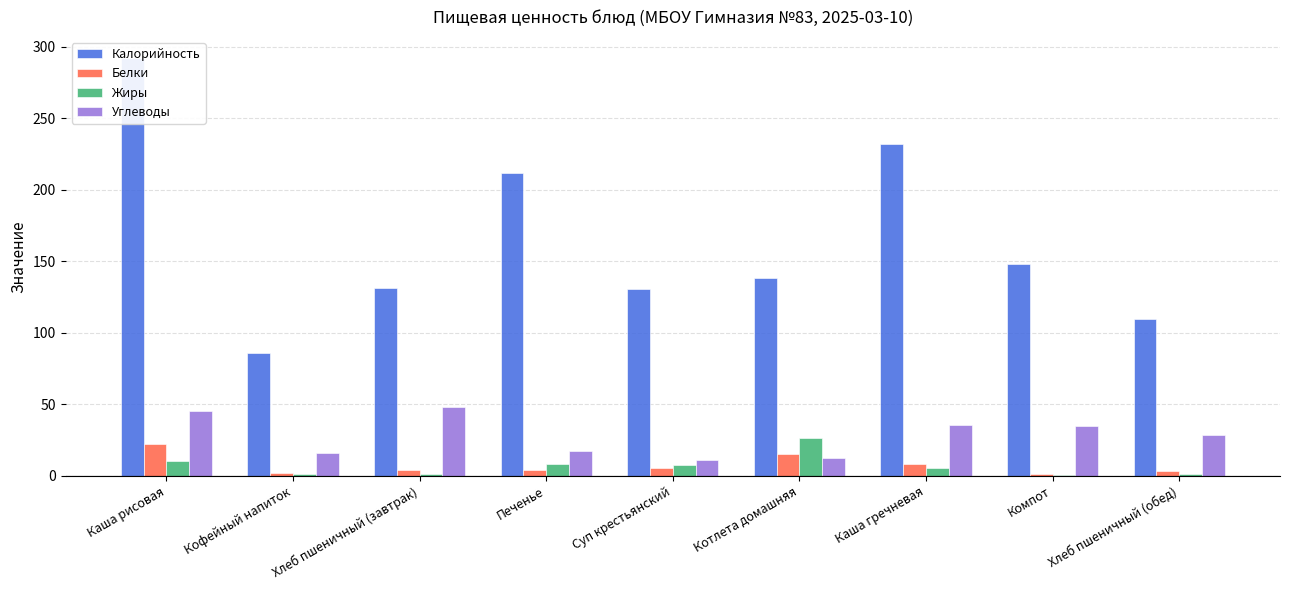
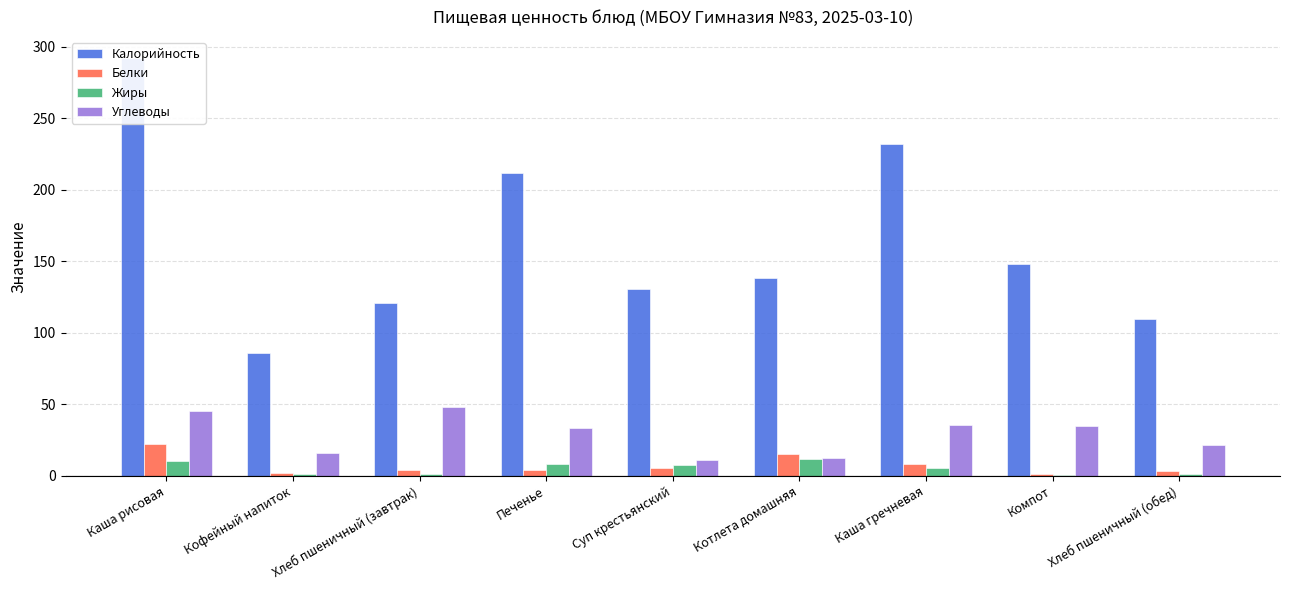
  {
    "Калорийность": {
      "Кофейный напиток": 86,
-     "Хлеб пшеничный (завтрак)": 131,
+     "Хлеб пшеничный (завтрак)": 121,
      "Печенье": 212,
      "Суп крестьянский": 130,
      "Котлета домашняя": 139,
      "Каша гречневая": 232,
      "Компот": 148,
      "Хлеб пшеничный (обед)": 110
    },
    "Белки": {
      "Каша рисовая": 22,
      "Кофейный напиток": 2,
      "Хлеб пшеничный (завтрак)": 4,
      "Печенье": 4,
      "Суп крестьянский": 5,
      "Котлета домашняя": 16,
      "Каша гречневая": 8,
      "Хлеб пшеничный (обед)": 4
    },
    "Жиры": {
      "Каша рисовая": 10,
      "Печенье": 8,
      "Суп крестьянский": 7,
-     "Котлета домашняя": 27,
+     "Котлета домашняя": 12,
      "Каша гречневая": 6
    },
    "Углеводы": {
      "Каша рисовая": 45,
      "Кофейный напиток": 16,
      "Хлеб пшеничный (завтрак)": 48,
-     "Печенье": 17,
+     "Печенье": 34,
      "Суп крестьянский": 11,
      "Котлета домашняя": 13,
      "Каша гречневая": 36,
      "Компот": 35,
-     "Хлеб пшеничный (обед)": 28
+     "Хлеб пшеничный (обед)": 21
    }
  }
